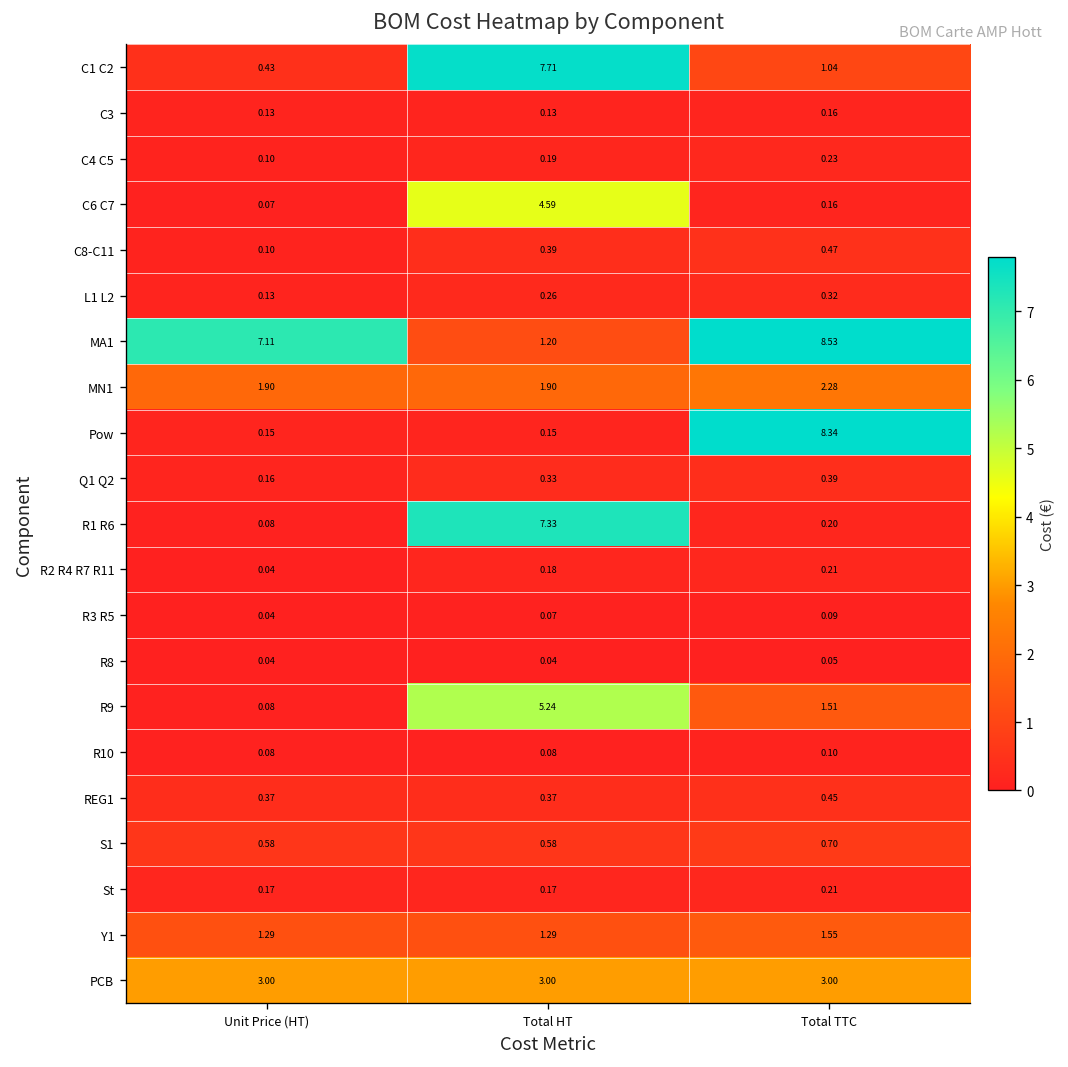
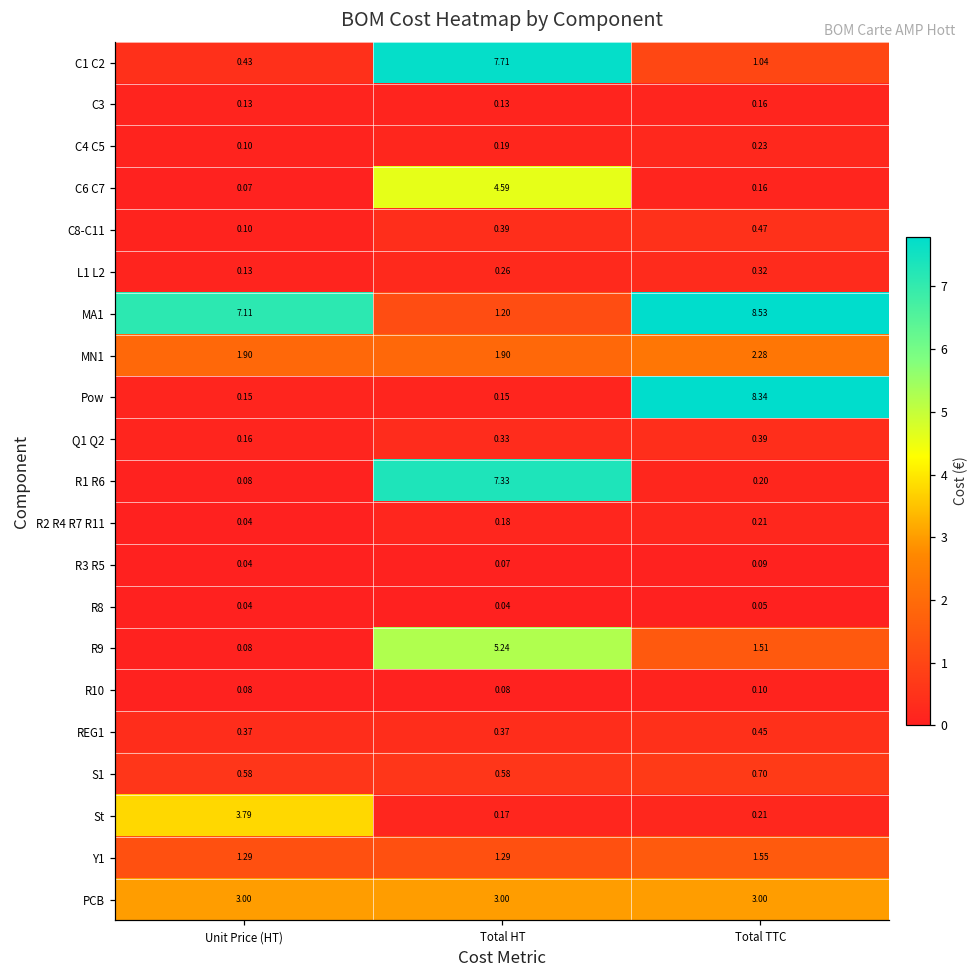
  {
    "C1 C2": {
      "Unit Price (HT)": 0.43,
      "Total HT": 7.71,
      "Total TTC": 1.04
    },
    "C3": {
      "Unit Price (HT)": 0.13,
      "Total HT": 0.13,
      "Total TTC": 0.16
    },
    "C4 C5": {
      "Unit Price (HT)": 0.10,
      "Total HT": 0.19,
      "Total TTC": 0.23
    },
    "C6 C7": {
      "Unit Price (HT)": 0.07,
      "Total HT": 4.59,
      "Total TTC": 0.16
    },
    "C8-C11": {
      "Unit Price (HT)": 0.10,
      "Total HT": 0.39,
      "Total TTC": 0.47
    },
    "L1 L2": {
      "Unit Price (HT)": 0.13,
      "Total HT": 0.26,
      "Total TTC": 0.32
    },
    "MA1": {
      "Unit Price (HT)": 7.11,
      "Total HT": 1.20,
      "Total TTC": 8.53
    },
    "MN1": {
      "Unit Price (HT)": 1.90,
      "Total HT": 1.90,
      "Total TTC": 2.28
    },
    "Pow": {
      "Unit Price (HT)": 0.15,
      "Total HT": 0.15,
      "Total TTC": 8.34
    },
    "Q1 Q2": {
      "Unit Price (HT)": 0.16,
      "Total HT": 0.33,
      "Total TTC": 0.39
    },
    "R1 R6": {
      "Unit Price (HT)": 0.08,
      "Total HT": 7.33,
      "Total TTC": 0.20
    },
    "R2 R4 R7 R11": {
      "Unit Price (HT)": 0.04,
      "Total HT": 0.18,
      "Total TTC": 0.21
    },
    "R3 R5": {
      "Unit Price (HT)": 0.04,
      "Total HT": 0.07,
      "Total TTC": 0.09
    },
    "R8": {
      "Unit Price (HT)": 0.04,
      "Total HT": 0.04,
      "Total TTC": 0.05
    },
    "R9": {
      "Unit Price (HT)": 0.08,
      "Total HT": 5.24,
      "Total TTC": 1.51
    },
    "R10": {
      "Unit Price (HT)": 0.08,
      "Total HT": 0.08,
      "Total TTC": 0.10
    },
    "REG1": {
      "Unit Price (HT)": 0.37,
      "Total HT": 0.37,
      "Total TTC": 0.45
    },
    "S1": {
      "Unit Price (HT)": 0.58,
      "Total HT": 0.58,
      "Total TTC": 0.70
    },
    "St": {
-     "Unit Price (HT)": 0.17,
+     "Unit Price (HT)": 3.79,
      "Total HT": 0.17,
      "Total TTC": 0.21
    },
    "Y1": {
      "Unit Price (HT)": 1.29,
      "Total HT": 1.29,
      "Total TTC": 1.55
    },
    "PCB": {
      "Unit Price (HT)": 3.00,
      "Total HT": 3.00,
      "Total TTC": 3.00
    }
  }
